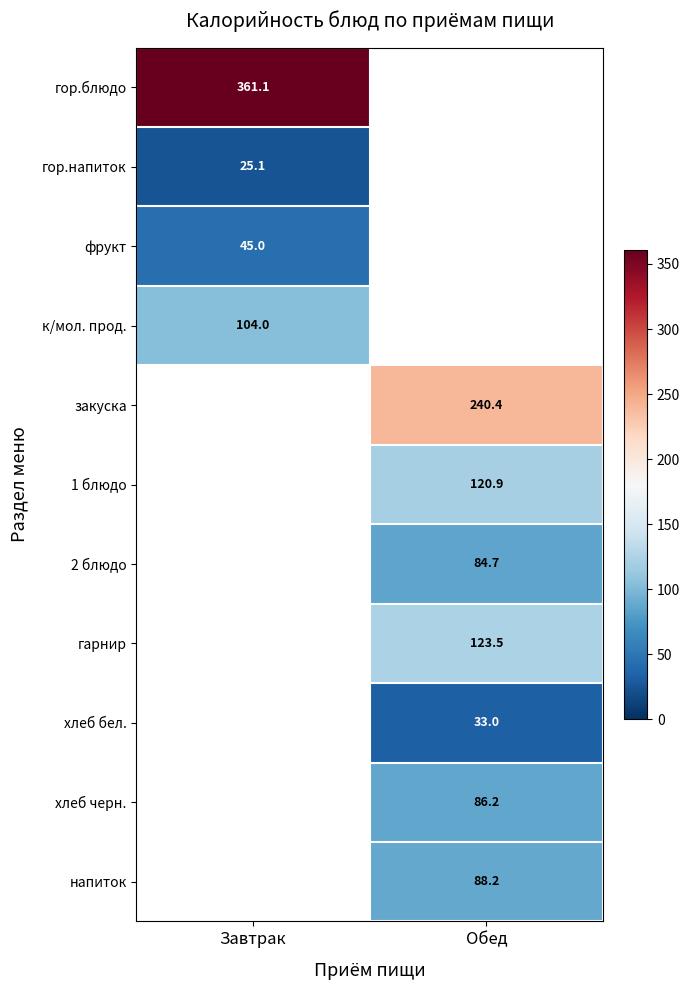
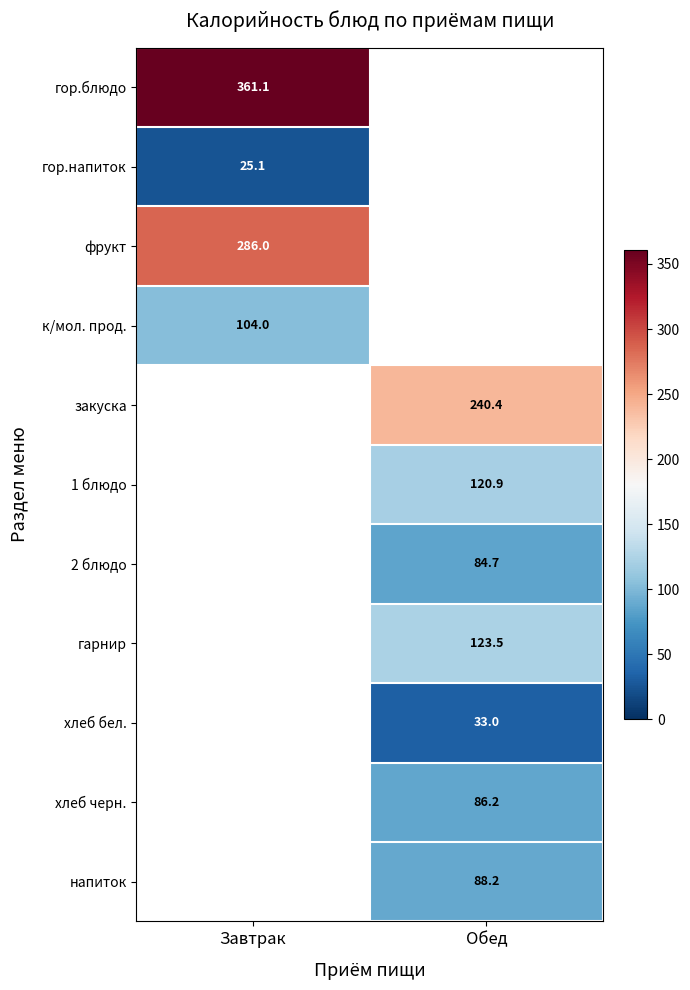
  {
    "гор.блюдо": {
      "Завтрак": 361.1
    },
    "гор.напиток": {
      "Завтрак": 25.1
    },
    "фрукт": {
-     "Завтрак": 45.0
+     "Завтрак": 286.0
    },
    "к/мол. прод.": {
      "Завтрак": 104.0
    },
    "закуска": {
      "Обед": 240.4
    },
    "1 блюдо": {
      "Обед": 120.9
    },
    "2 блюдо": {
      "Обед": 84.7
    },
    "гарнир": {
      "Обед": 123.5
    },
    "хлеб бел.": {
      "Обед": 33.0
    },
    "хлеб черн.": {
      "Обед": 86.2
    },
    "напиток": {
      "Обед": 88.2
    }
  }
